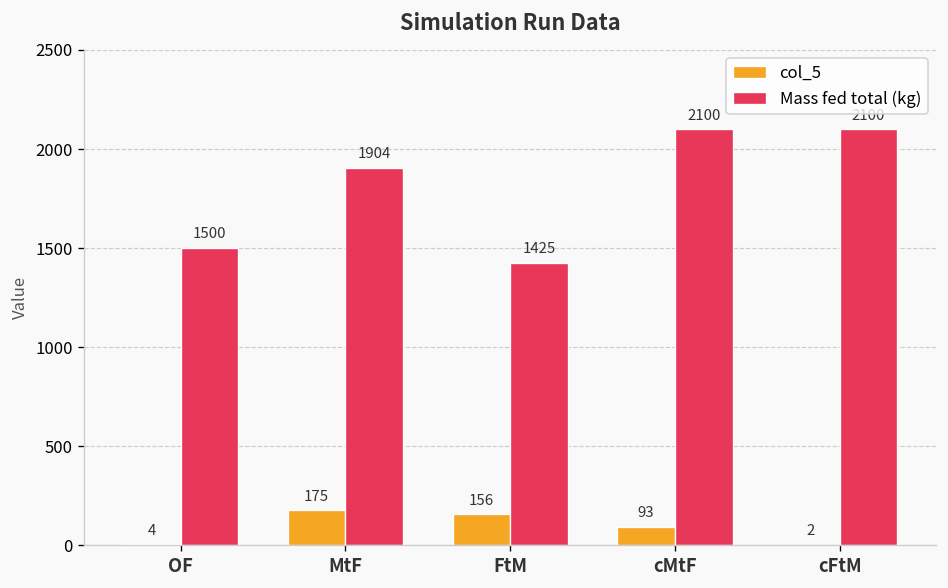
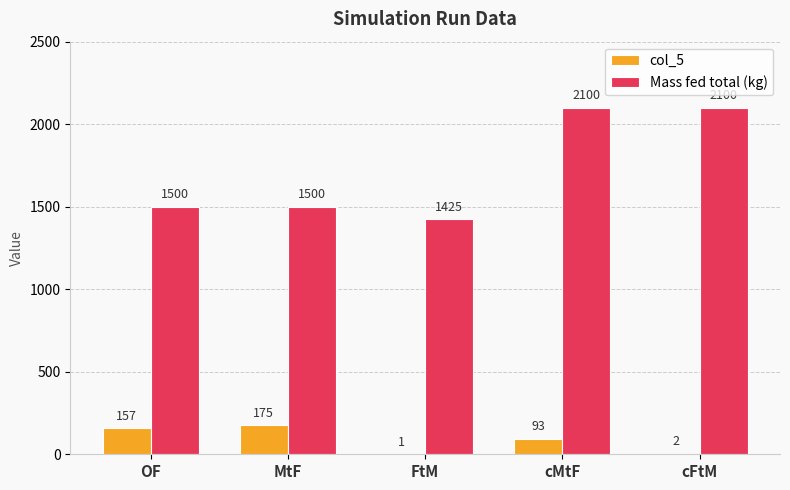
  {
    "col_5": {
-     "OF": 4,
+     "OF": 157,
      "MtF": 175,
-     "FtM": 156,
+     "FtM": 1,
      "cMtF": 93,
      "cFtM": 2
    },
    "Mass fed total (kg)": {
      "OF": 1500,
-     "MtF": 1904,
+     "MtF": 1500,
      "FtM": 1425,
      "cMtF": 2100
    }
  }
